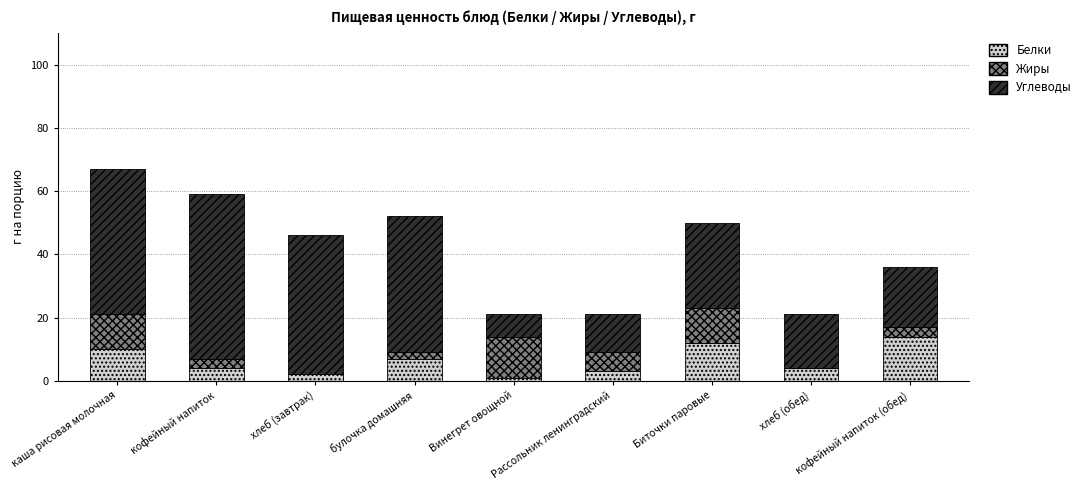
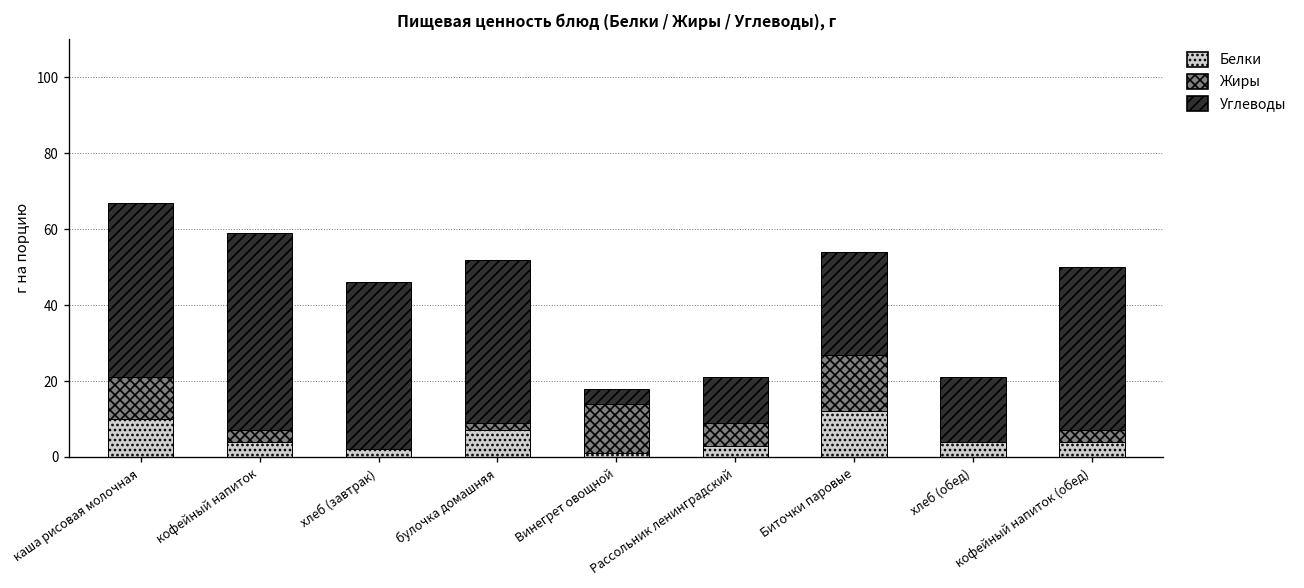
  {
    "Белки": {
      "каша рисовая молочная": 10,
      "кофейный напиток": 4,
      "хлеб (завтрак)": 2,
      "булочка домашняя": 7,
      "Винегрет овощной": 1,
      "Рассольник ленинградский": 3,
      "Биточки паровые": 12,
      "хлеб (обед)": 4,
-     "кофейный напиток (обед)": 14
+     "кофейный напиток (обед)": 4
    },
    "Жиры": {
      "каша рисовая молочная": 11,
      "кофейный напиток": 3,
      "хлеб (завтрак)": 0,
      "булочка домашняя": 2,
      "Винегрет овощной": 13,
      "Рассольник ленинградский": 6,
-     "Биточки паровые": 11,
+     "Биточки паровые": 15,
      "хлеб (обед)": 0,
      "кофейный напиток (обед)": 3
    },
    "Углеводы": {
      "каша рисовая молочная": 46,
      "кофейный напиток": 52,
      "хлеб (завтрак)": 44,
      "булочка домашняя": 43,
-     "Винегрет овощной": 7,
+     "Винегрет овощной": 4,
      "Рассольник ленинградский": 12,
      "Биточки паровые": 27,
      "хлеб (обед)": 17,
-     "кофейный напиток (обед)": 19
+     "кофейный напиток (обед)": 43
    }
  }
